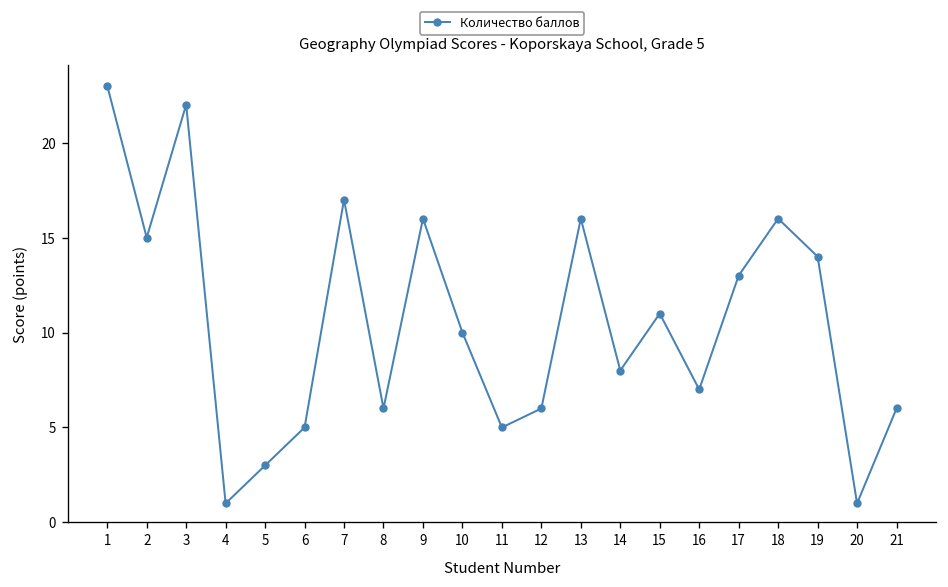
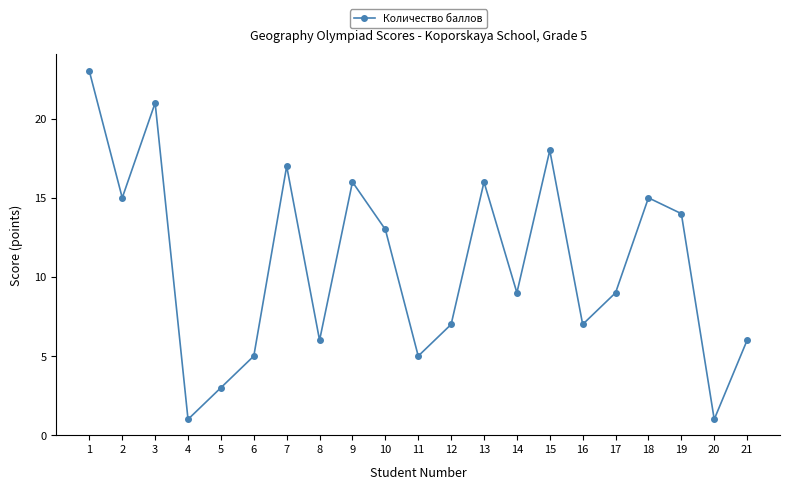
  {
    "1": 23,
    "2": 15,
-   "3": 22,
+   "3": 21,
    "4": 1,
    "5": 3,
    "6": 5,
    "7": 17,
    "8": 6,
    "9": 16,
-   "10": 10,
+   "10": 13,
    "11": 5,
-   "12": 6,
+   "12": 7,
    "13": 16,
-   "14": 8,
-   "15": 11,
+   "14": 9,
+   "15": 18,
    "16": 7,
-   "17": 13,
-   "18": 16,
+   "17": 9,
+   "18": 15,
    "19": 14,
    "20": 1,
    "21": 6
  }
